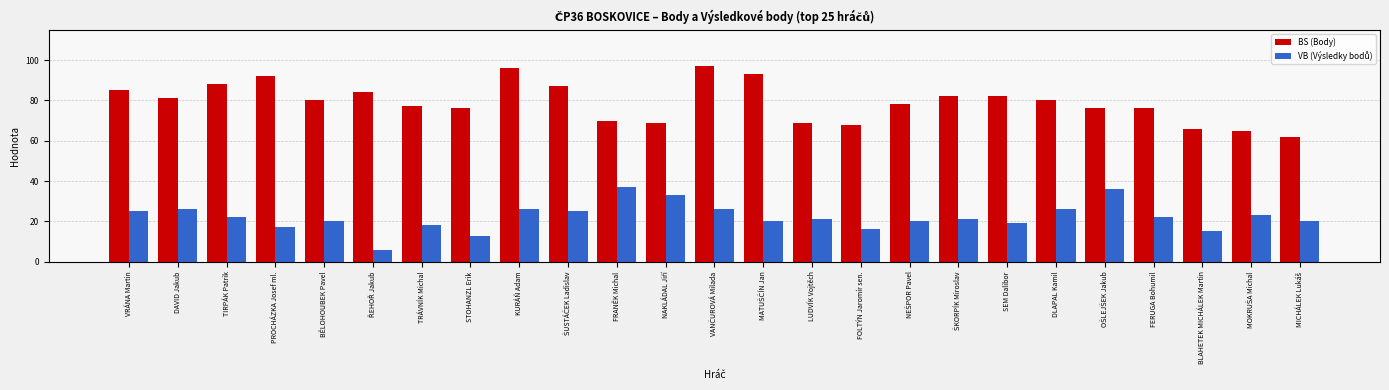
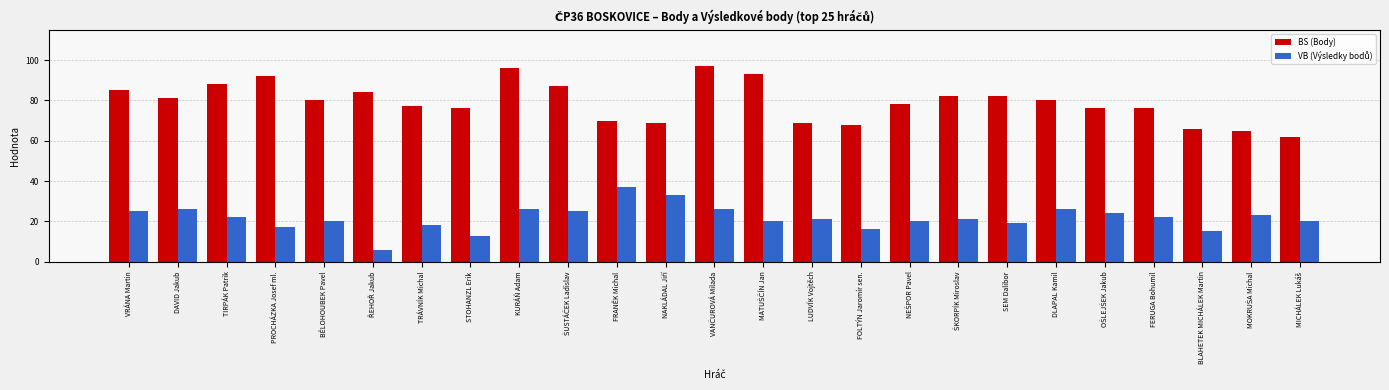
  {
    "BS (Body)": {
      "VRÁNA Martin": 85,
      "DAVID Jakub": 81,
      "TIRPÁK Patrik": 88,
      "PROCHÁZKA Josef ml.": 92,
      "BĚLOHOUBEK Pavel": 80,
      "ŘEHOŘ Jakub": 84,
      "TRÁVNÍK Michal": 77,
      "STOHANZL Erik": 76,
      "KURÁŇ Adam": 96,
      "ŠUSTÁČEK Ladislav": 87,
      "FRANĚK Michal": 70,
      "NAKLÁDAL Jiří": 69,
      "VANČUROVÁ Milada": 97,
      "MATUŠČÍN Jan": 93,
      "LUDVÍK Vojtěch": 69,
      "FOLTÝN Jaromír sen.": 68,
      "NEŠPOR Pavel": 78,
      "ŠKORPÍK Miroslav": 82,
      "SEM Dalibor": 82,
      "DLAPAL Kamil": 80,
      "OŠLEJŠEK Jakub": 76,
      "FERUGA Bohumil": 76,
      "BLAHETEK MICHÁLEK Martin": 66,
      "MOKRUŠA Michal": 65,
      "MICHÁLEK Lukáš": 62
    },
    "VB (Výsledky bodů)": {
      "VRÁNA Martin": 25,
      "DAVID Jakub": 26,
      "TIRPÁK Patrik": 22,
      "PROCHÁZKA Josef ml.": 17,
      "BĚLOHOUBEK Pavel": 20,
      "ŘEHOŘ Jakub": 6,
      "TRÁVNÍK Michal": 18,
      "STOHANZL Erik": 13,
      "KURÁŇ Adam": 26,
      "ŠUSTÁČEK Ladislav": 25,
      "FRANĚK Michal": 37,
      "NAKLÁDAL Jiří": 33,
      "VANČUROVÁ Milada": 26,
      "MATUŠČÍN Jan": 20,
      "LUDVÍK Vojtěch": 21,
      "FOLTÝN Jaromír sen.": 16,
      "NEŠPOR Pavel": 20,
      "ŠKORPÍK Miroslav": 21,
      "SEM Dalibor": 19,
      "DLAPAL Kamil": 26,
-     "OŠLEJŠEK Jakub": 36,
+     "OŠLEJŠEK Jakub": 24,
      "FERUGA Bohumil": 22,
      "BLAHETEK MICHÁLEK Martin": 15,
      "MOKRUŠA Michal": 23,
      "MICHÁLEK Lukáš": 20
    }
  }
